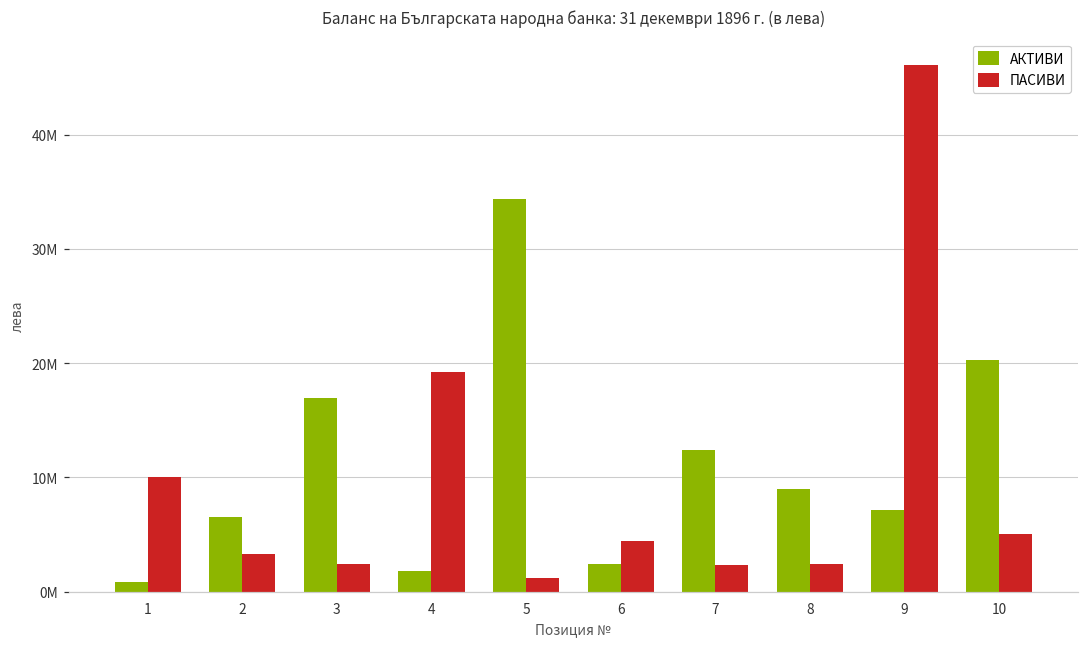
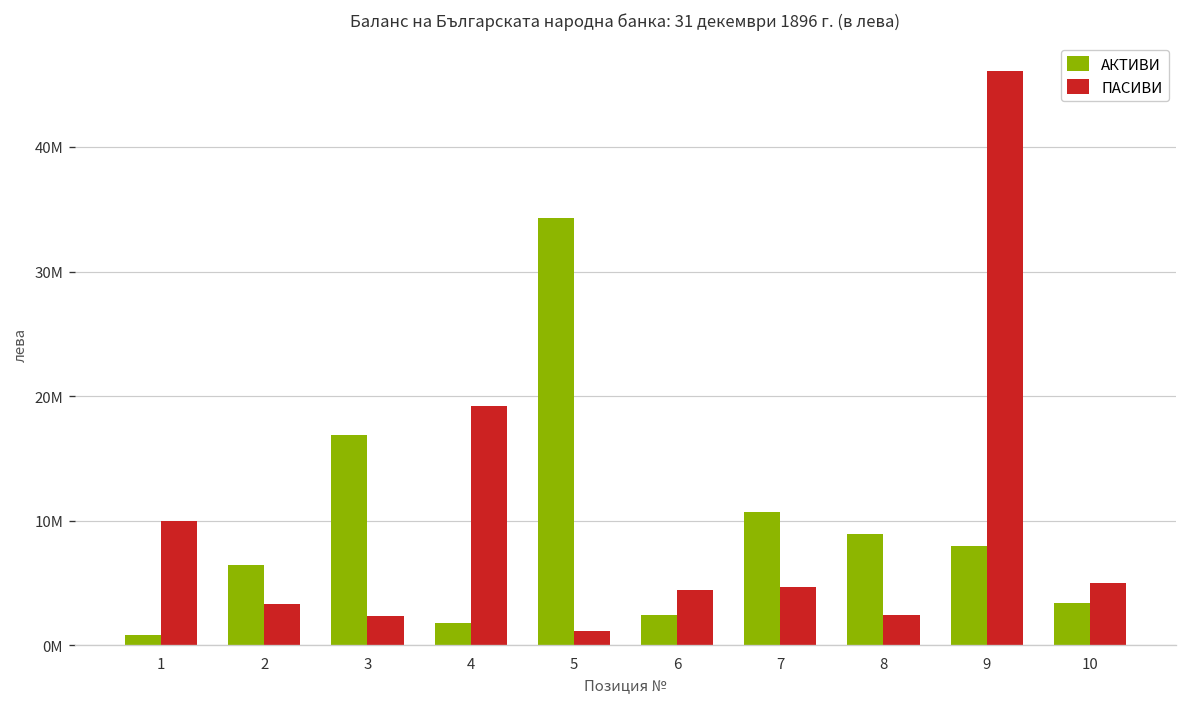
  {
    "АКТИВИ": {
      "1": 900000,
      "2": 6500000,
      "3": 16900000,
      "4": 1800000,
      "5": 34300000,
      "6": 2400000,
-     "7": 12400000,
+     "7": 10700000,
      "8": 9000000,
-     "9": 7200000,
-     "10": 20300000
+     "9": 7900000,
+     "10": 3400000
    },
    "ПАСИВИ": {
      "1": 10000000,
      "2": 3300000,
      "3": 2400000,
      "4": 19200000,
      "5": 1200000,
      "6": 4500000,
-     "7": 2300000,
+     "7": 4700000,
      "8": 2400000,
      "9": 46100000,
      "10": 5000000
    }
  }
